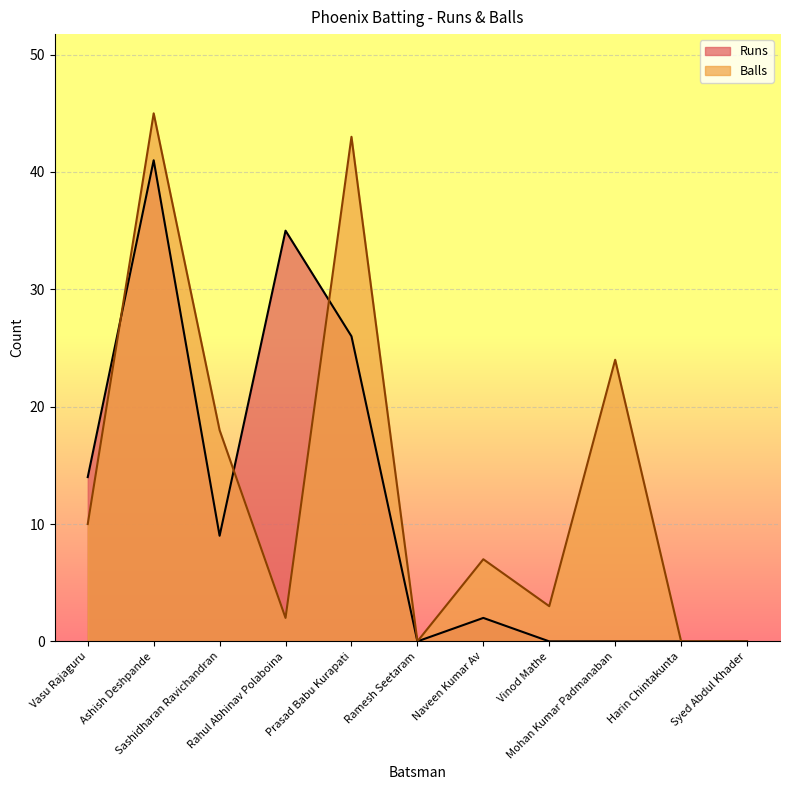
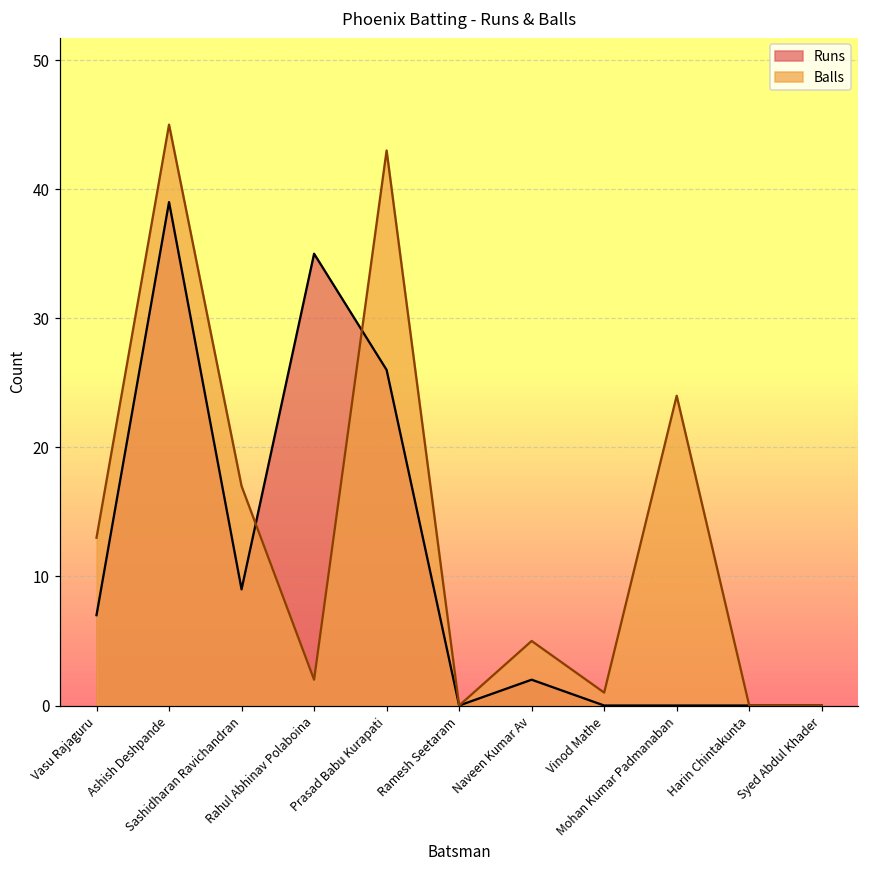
  {
    "Runs": {
-     "Vasu Rajaguru": 14,
-     "Ashish Deshpande": 41,
+     "Vasu Rajaguru": 7,
+     "Ashish Deshpande": 39,
      "Sashidharan Ravichandran": 9,
      "Rahul Abhinav Polaboina": 35,
      "Prasad Babu Kurapati": 26,
      "Naveen Kumar Av": 2,
      "Vinod Mathe": 0,
      "Mohan Kumar Padmanaban": 0
    },
    "Balls": {
-     "Vasu Rajaguru": 10,
+     "Vasu Rajaguru": 13,
      "Ashish Deshpande": 45,
-     "Sashidharan Ravichandran": 18,
+     "Sashidharan Ravichandran": 17,
      "Rahul Abhinav Polaboina": 2,
      "Prasad Babu Kurapati": 43,
-     "Naveen Kumar Av": 7,
-     "Vinod Mathe": 3,
+     "Naveen Kumar Av": 5,
+     "Vinod Mathe": 1,
      "Mohan Kumar Padmanaban": 24
    }
  }
